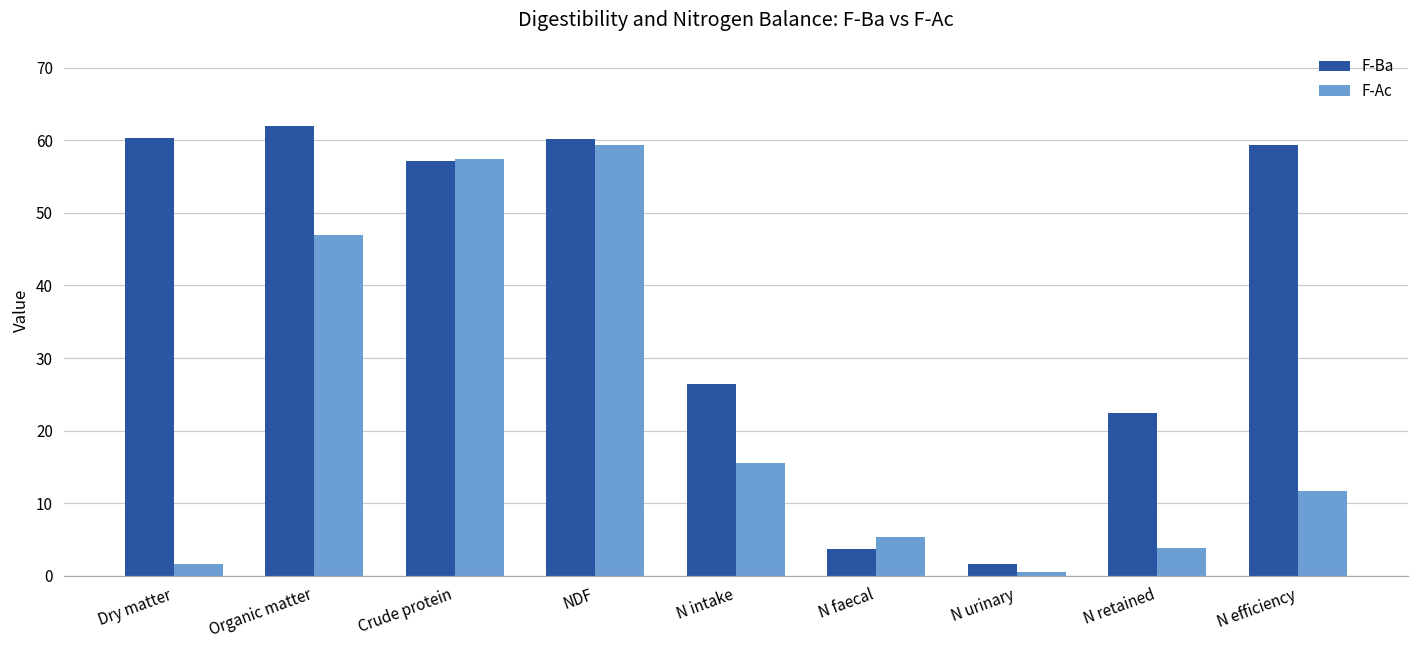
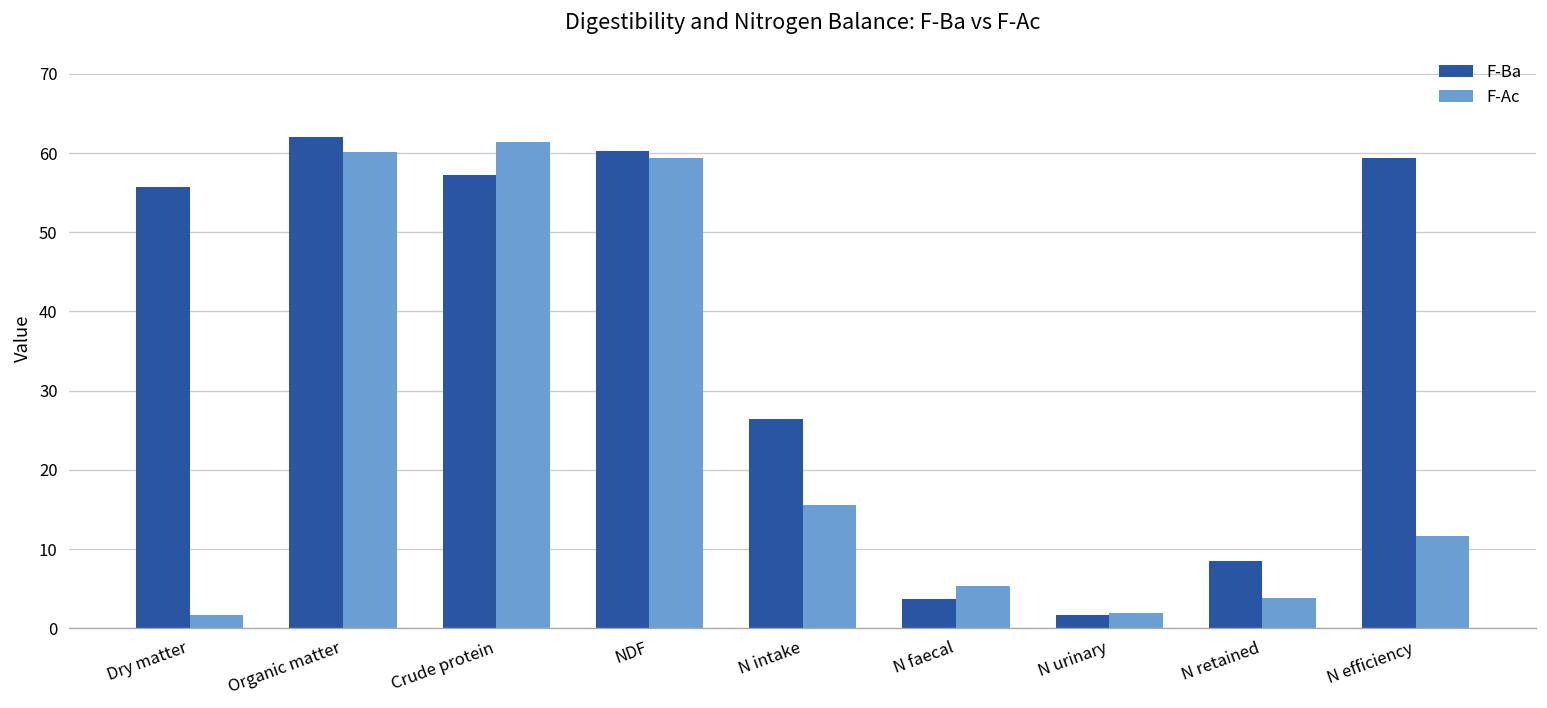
  {
    "F-Ba": {
-     "Dry matter": 60,
+     "Dry matter": 56,
      "Organic matter": 62,
      "Crude protein": 57,
      "NDF": 60,
      "N intake": 26,
      "N faecal": 4,
      "N urinary": 2,
-     "N retained": 22,
+     "N retained": 9,
      "N efficiency": 59
    },
    "F-Ac": {
      "Dry matter": 2,
-     "Organic matter": 47,
-     "Crude protein": 57,
+     "Organic matter": 60,
+     "Crude protein": 61,
      "NDF": 59,
      "N intake": 16,
      "N faecal": 5,
-     "N urinary": 1,
+     "N urinary": 2,
      "N retained": 4,
      "N efficiency": 12
    }
  }
